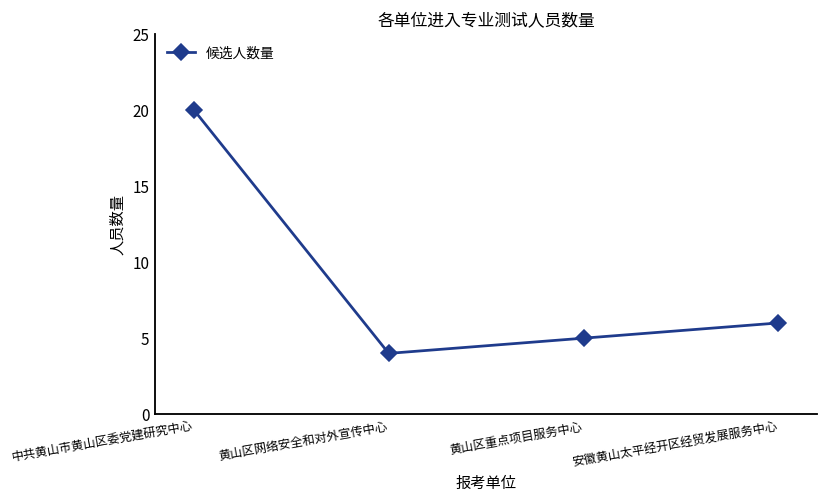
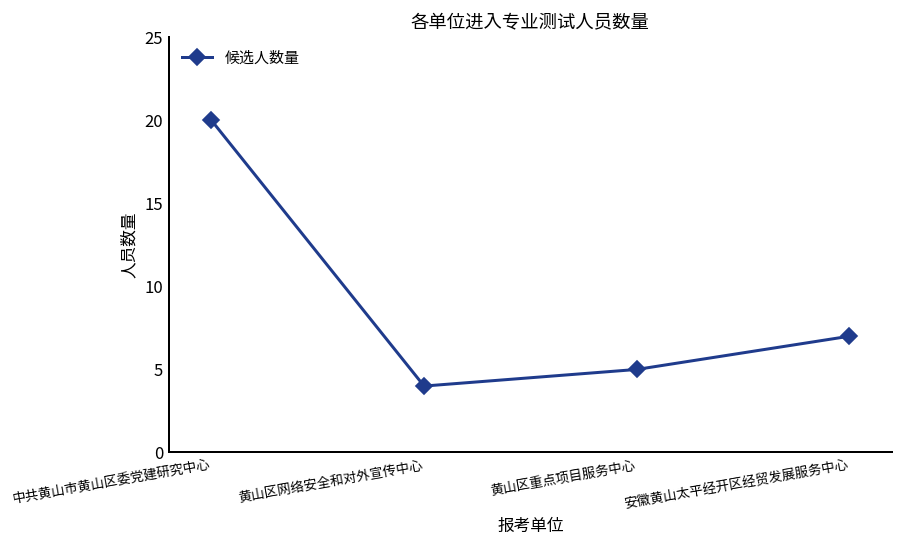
  {
    "中共黄山市黄山区委党建研究中心": 20,
    "黄山区网络安全和对外宣传中心": 4,
    "黄山区重点项目服务中心": 5,
-   "安徽黄山太平经开区经贸发展服务中心": 6
+   "安徽黄山太平经开区经贸发展服务中心": 7
  }
